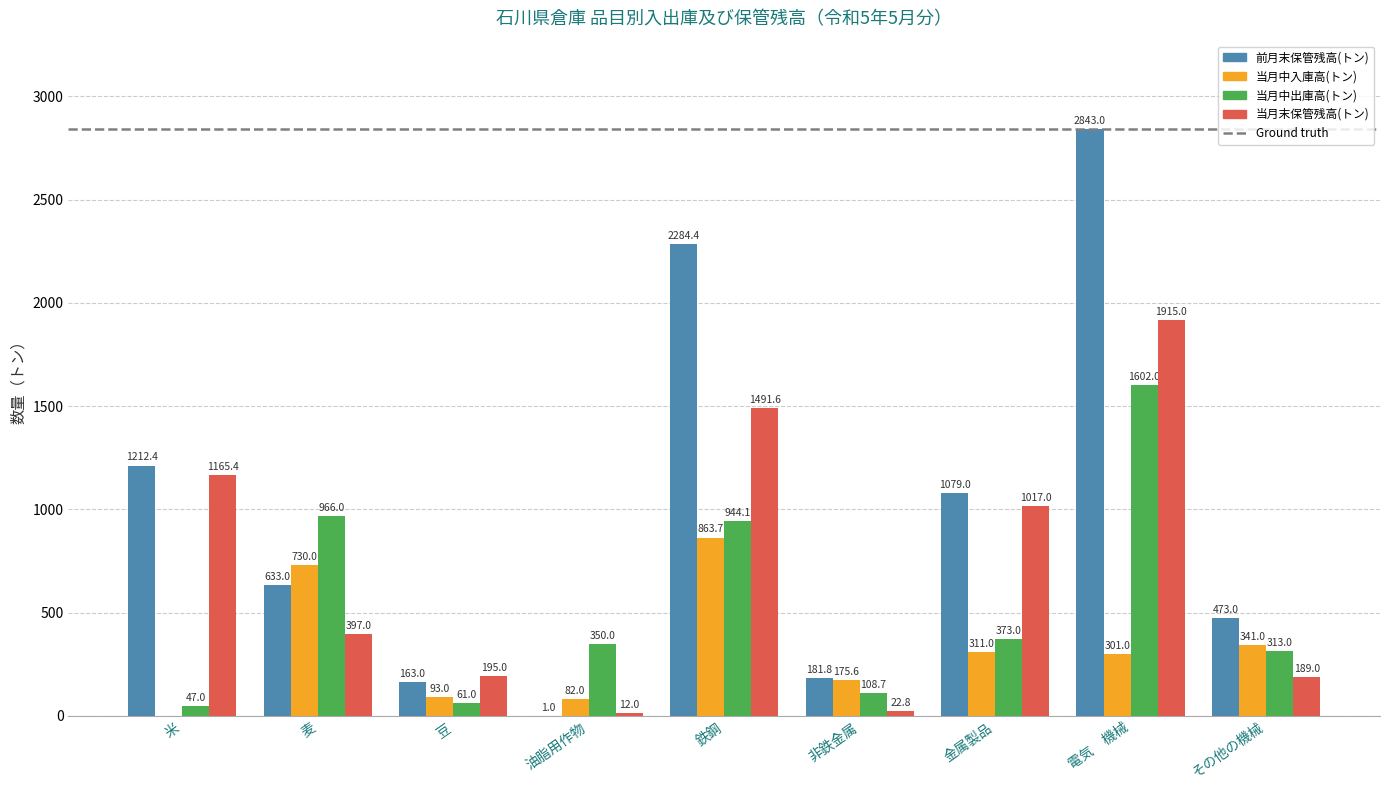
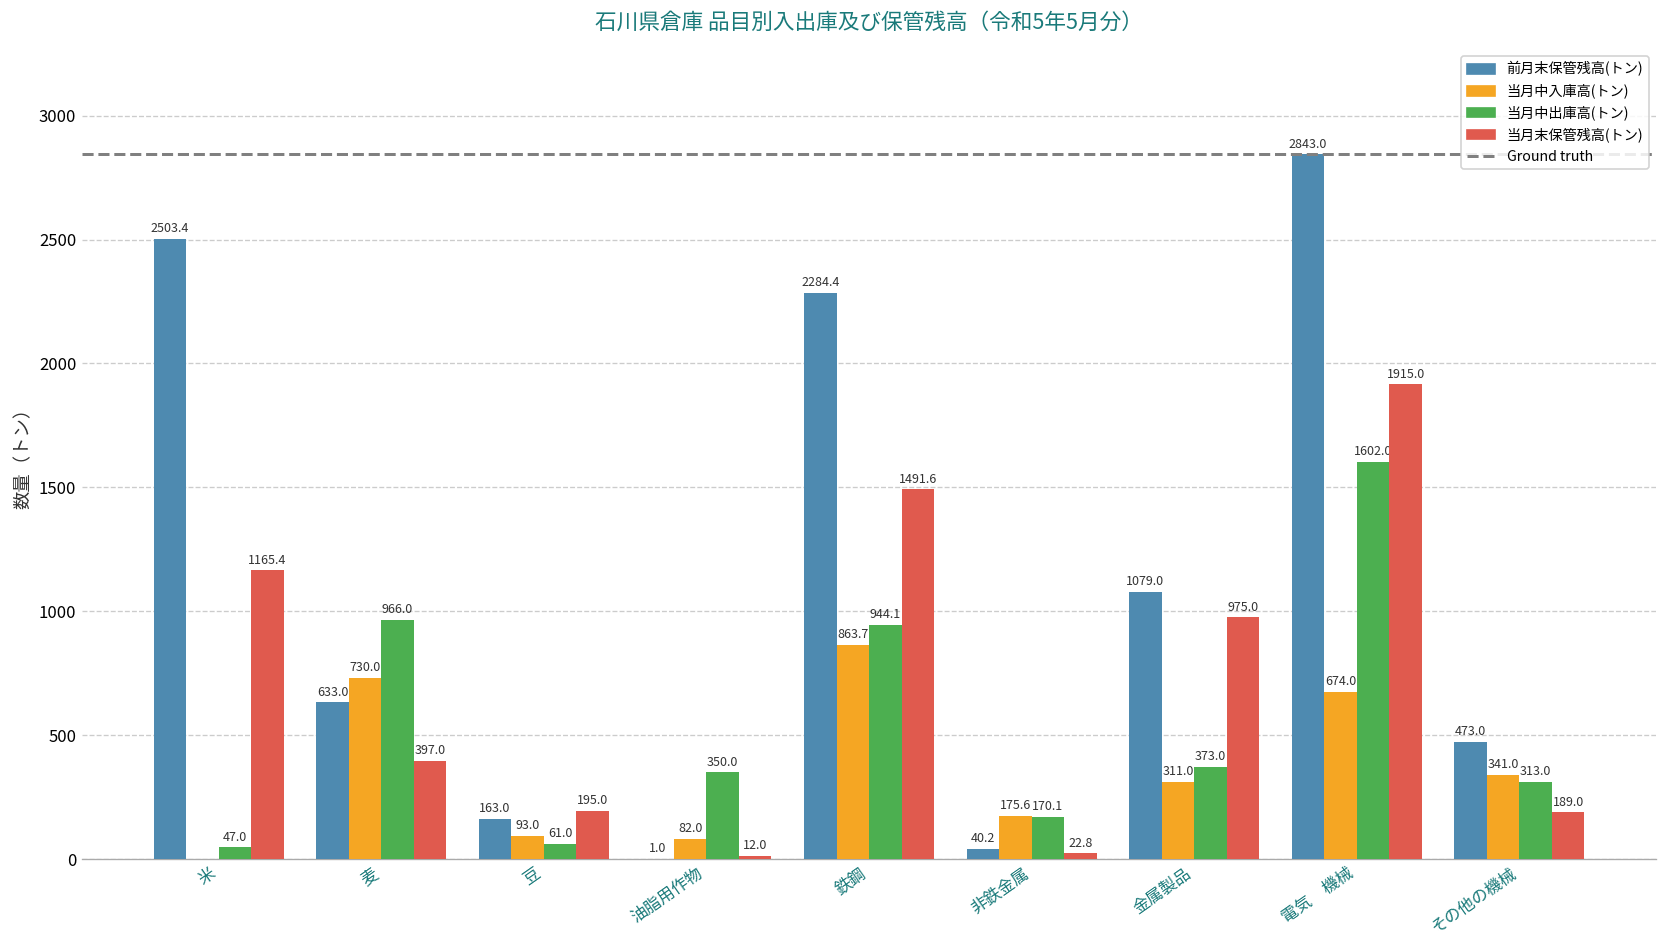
  {
    "前月末保管残高(トン)": {
-     "米": 1212.4,
+     "米": 2503.4,
      "麦": 633.0,
      "豆": 163.0,
      "油脂用作物": 1.0,
      "鉄鋼": 2284.4,
-     "非鉄金属": 181.8,
+     "非鉄金属": 40.2,
      "金属製品": 1079.0,
      "電気 機械": 2843.0,
      "その他の機械": 473.0
    },
    "当月中入庫高(トン)": {
      "麦": 730.0,
      "豆": 93.0,
      "油脂用作物": 82.0,
      "鉄鋼": 863.7,
      "非鉄金属": 175.6,
      "金属製品": 311.0,
-     "電気 機械": 301.0,
+     "電気 機械": 674.0,
      "その他の機械": 341.0
    },
    "当月中出庫高(トン)": {
      "米": 47.0,
      "麦": 966.0,
      "豆": 61.0,
      "油脂用作物": 350.0,
      "鉄鋼": 944.1,
-     "非鉄金属": 108.7,
+     "非鉄金属": 170.1,
      "金属製品": 373.0,
      "電気 機械": 1602.0,
      "その他の機械": 313.0
    },
    "当月末保管残高(トン)": {
      "米": 1165.4,
      "麦": 397.0,
      "豆": 195.0,
      "油脂用作物": 12.0,
      "鉄鋼": 1491.6,
      "非鉄金属": 22.8,
-     "金属製品": 1017.0,
+     "金属製品": 975.0,
      "電気 機械": 1915.0,
      "その他の機械": 189.0
    }
  }
